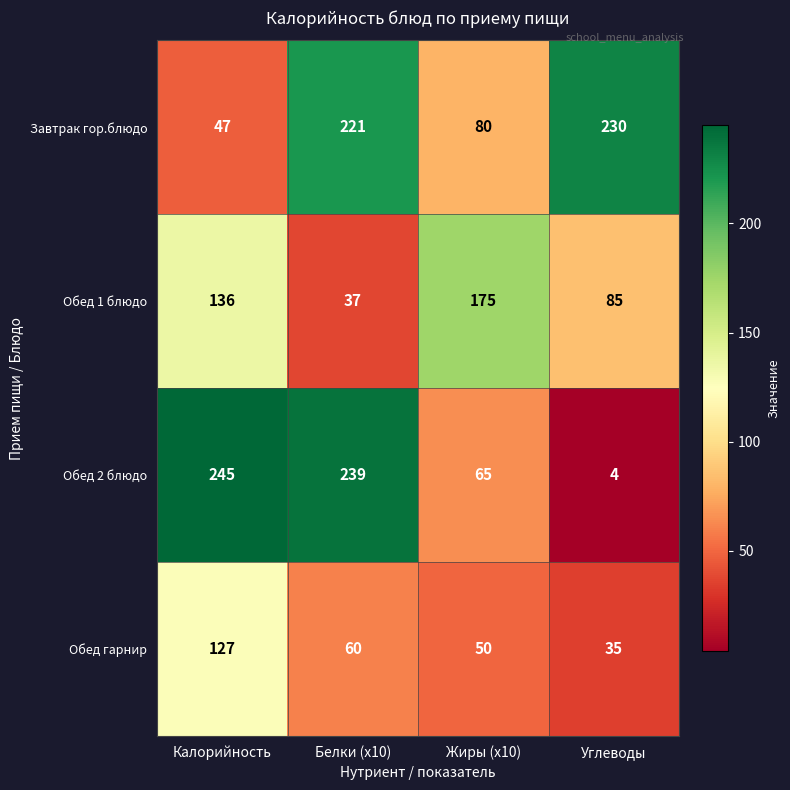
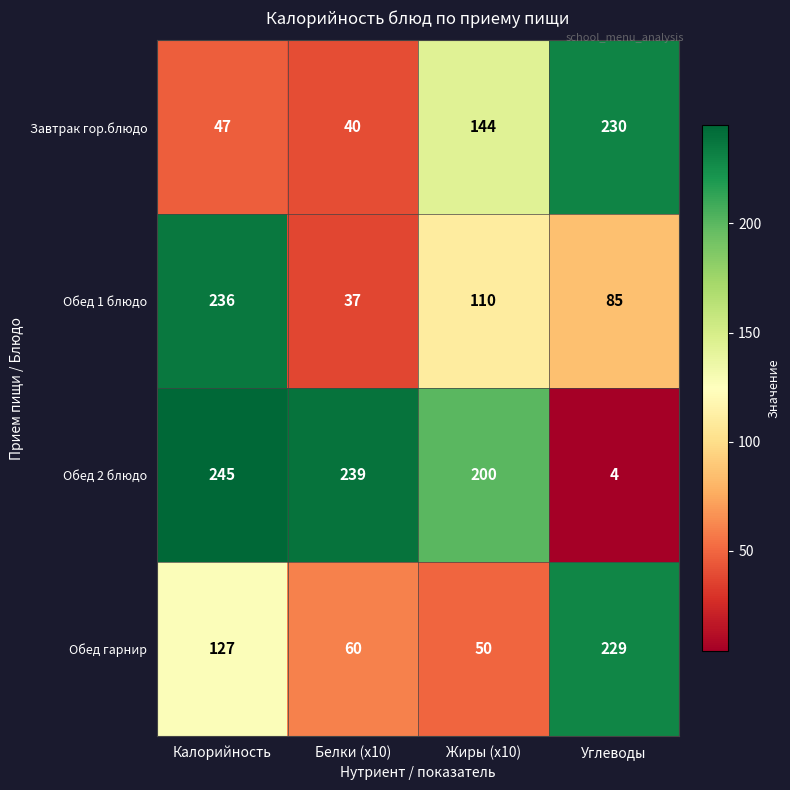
  {
    "Завтрак гор.блюдо": {
      "Калорийность": 47,
-     "Белки (x10)": 221,
-     "Жиры (x10)": 80,
+     "Белки (x10)": 40,
+     "Жиры (x10)": 144,
      "Углеводы": 230
    },
    "Обед 1 блюдо": {
-     "Калорийность": 136,
+     "Калорийность": 236,
      "Белки (x10)": 37,
-     "Жиры (x10)": 175,
+     "Жиры (x10)": 110,
      "Углеводы": 85
    },
    "Обед 2 блюдо": {
      "Калорийность": 245,
      "Белки (x10)": 239,
-     "Жиры (x10)": 65,
+     "Жиры (x10)": 200,
      "Углеводы": 4
    },
    "Обед гарнир": {
      "Калорийность": 127,
      "Белки (x10)": 60,
      "Жиры (x10)": 50,
-     "Углеводы": 35
+     "Углеводы": 229
    }
  }
